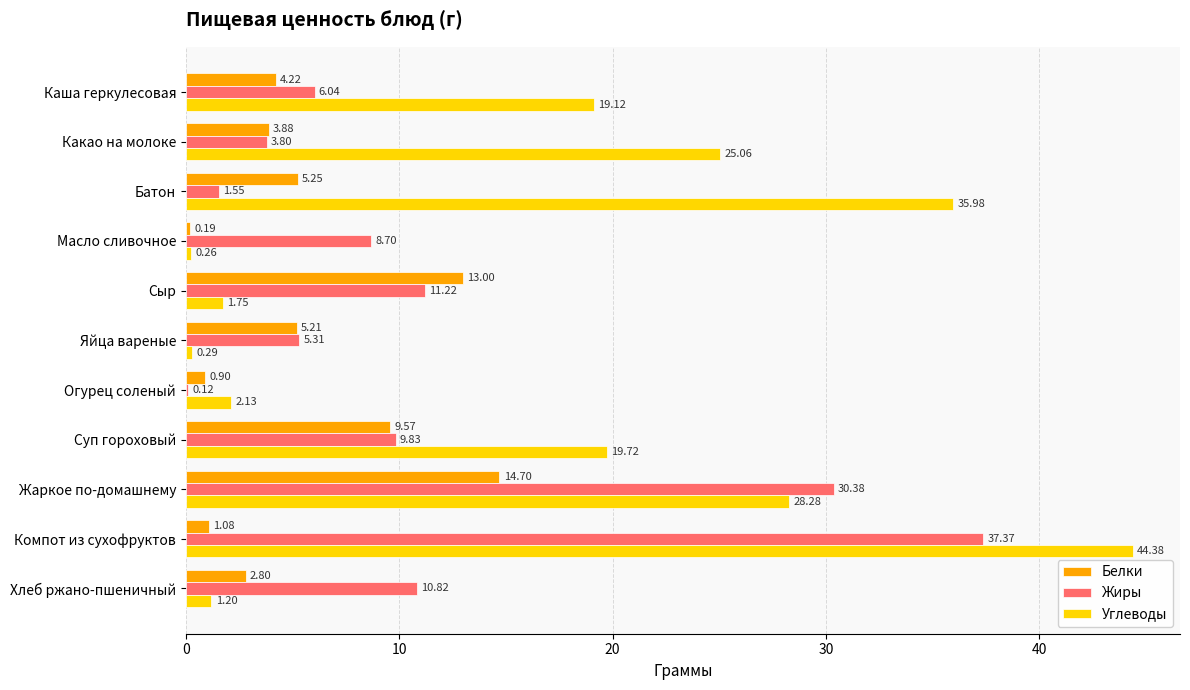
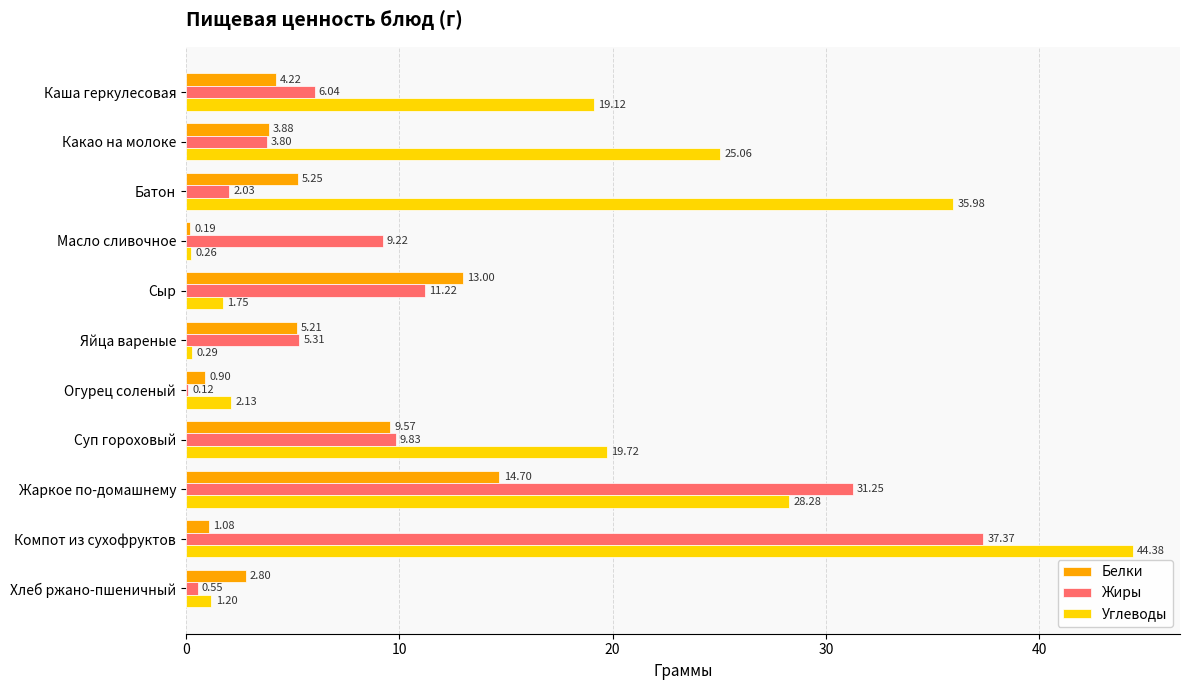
  {
    "Жиры": {
      "Каша геркулесовая": 6.04,
      "Какао на молоке": 3.80,
-     "Батон": 1.55,
-     "Масло сливочное": 8.70,
+     "Батон": 2.03,
+     "Масло сливочное": 9.22,
      "Сыр": 11.22,
      "Яйца вареные": 5.31,
      "Огурец соленый": 0.12,
      "Суп гороховый": 9.83,
-     "Жаркое по-домашнему": 30.38,
+     "Жаркое по-домашнему": 31.25,
      "Компот из сухофруктов": 37.37,
-     "Хлеб ржано-пшеничный": 10.82
+     "Хлеб ржано-пшеничный": 0.55
    }
  }
